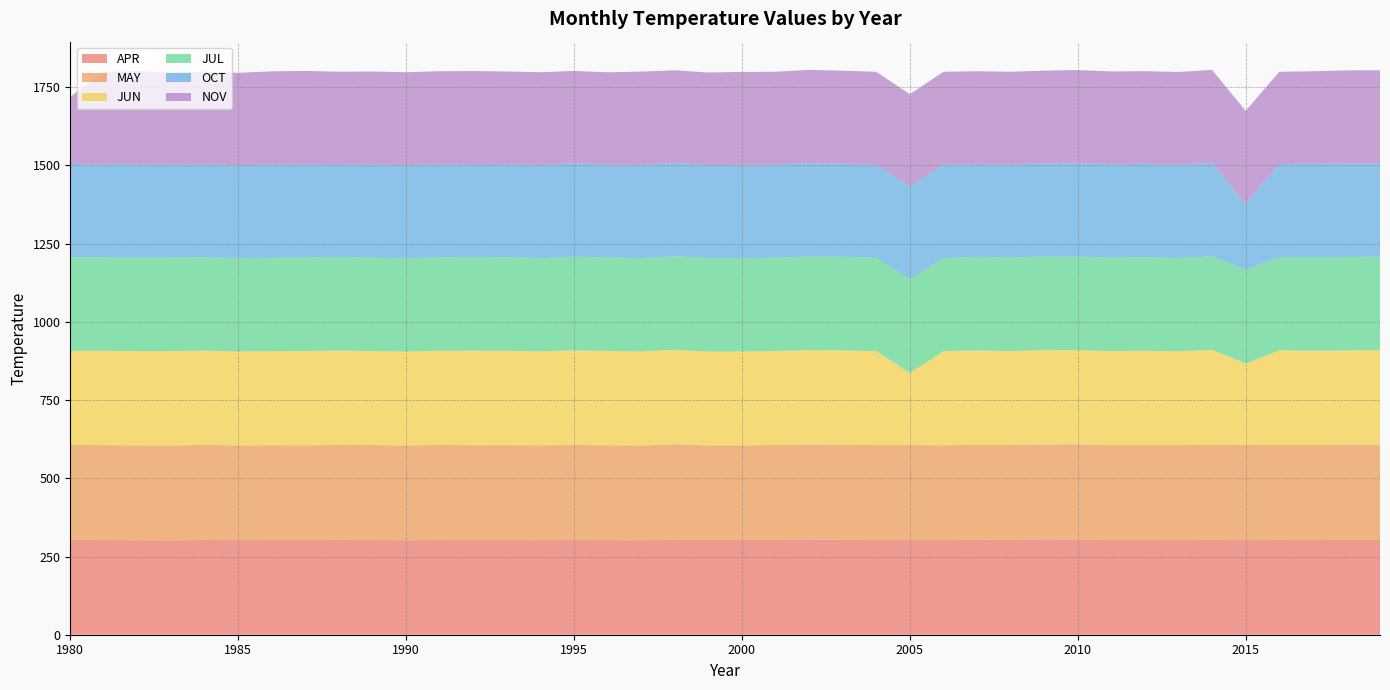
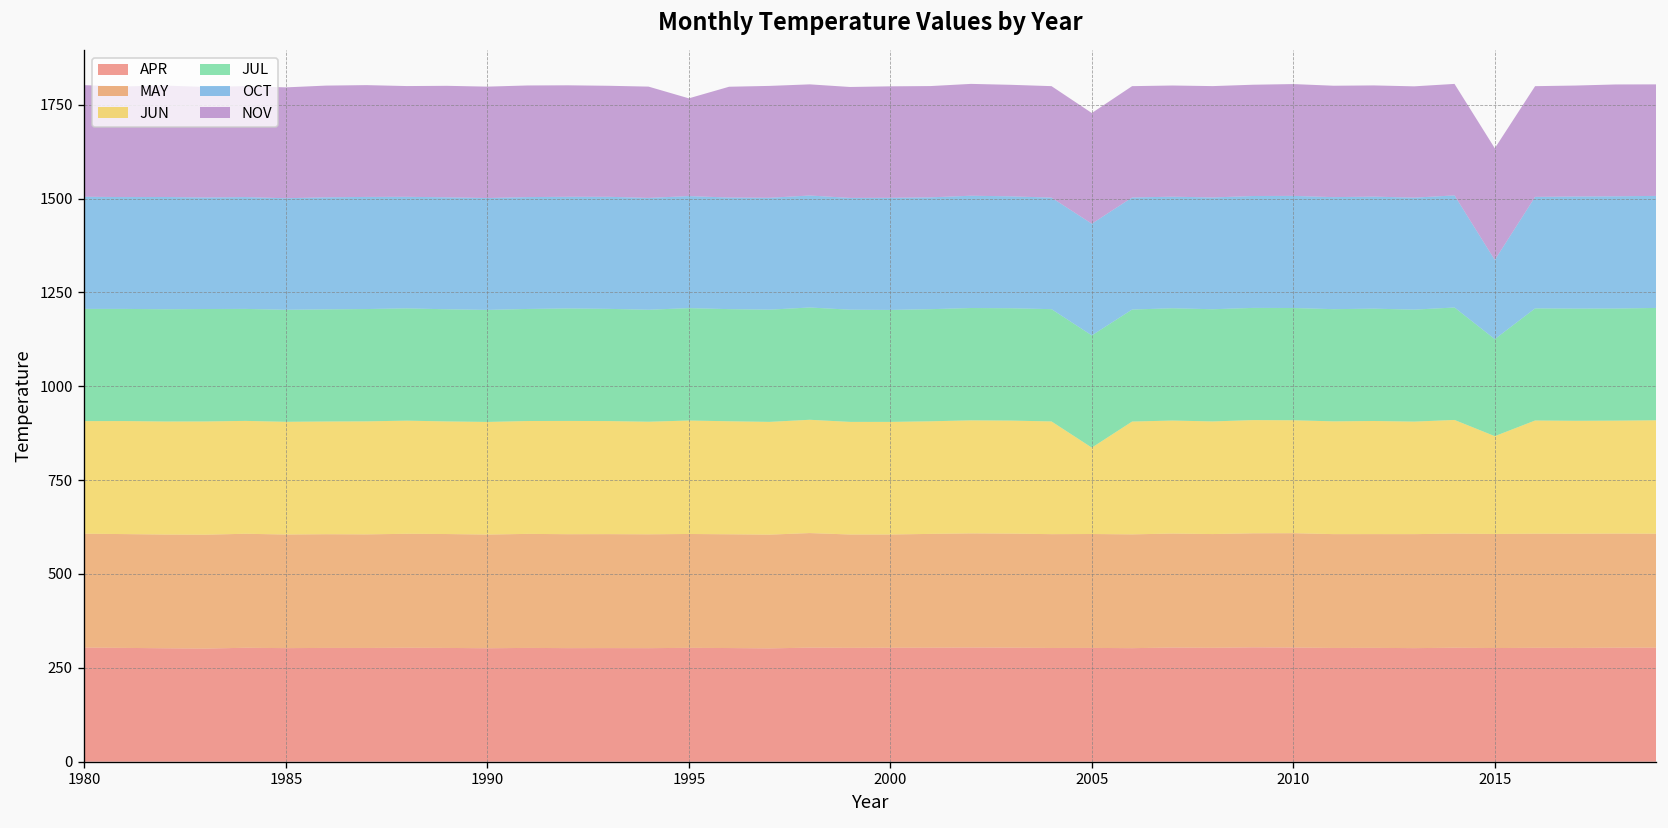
  {
    "JUN": {
      "1980": 300,
      "1985": 300,
      "1990": 300,
      "1995": 300,
      "2000": 300,
      "2005": 230,
      "2010": 300,
      "2015": 260
    },
    "JUL": {
      "1980": 300,
      "1985": 300,
      "1990": 300,
      "1995": 300,
      "2000": 300,
      "2005": 300,
      "2010": 300,
-     "2015": 300
+     "2015": 260
    },
    "OCT": {
      "1980": 300,
      "1985": 300,
      "1990": 300,
      "1995": 300,
      "2000": 300,
      "2005": 300,
      "2010": 300,
      "2015": 210
    },
    "NOV": {
-     "1980": 210,
+     "1980": 300,
      "1985": 300,
      "1990": 300,
-     "1995": 300,
+     "1995": 260,
      "2000": 300,
      "2005": 290,
      "2010": 300,
      "2015": 300
    }
  }
